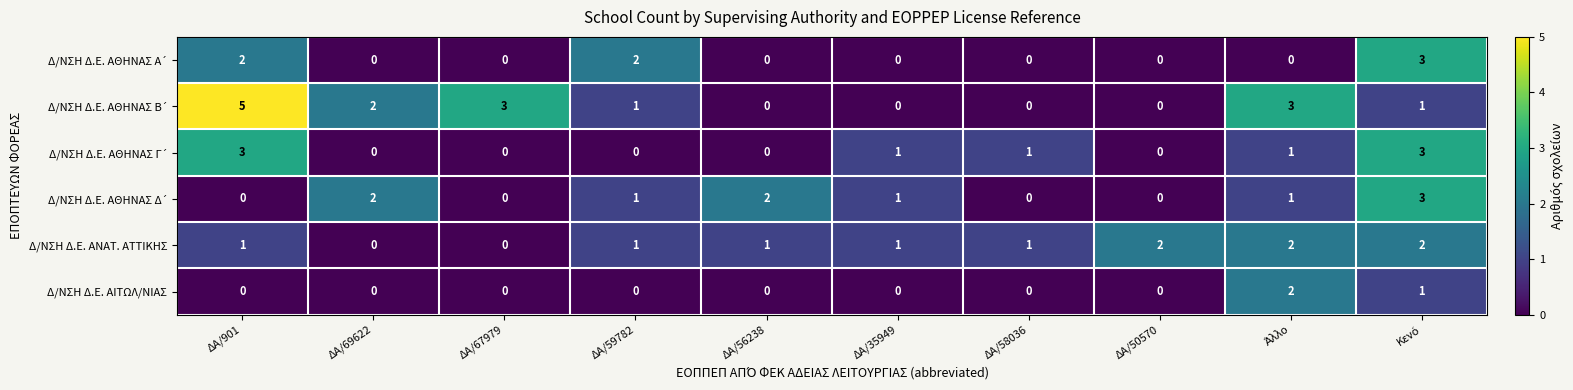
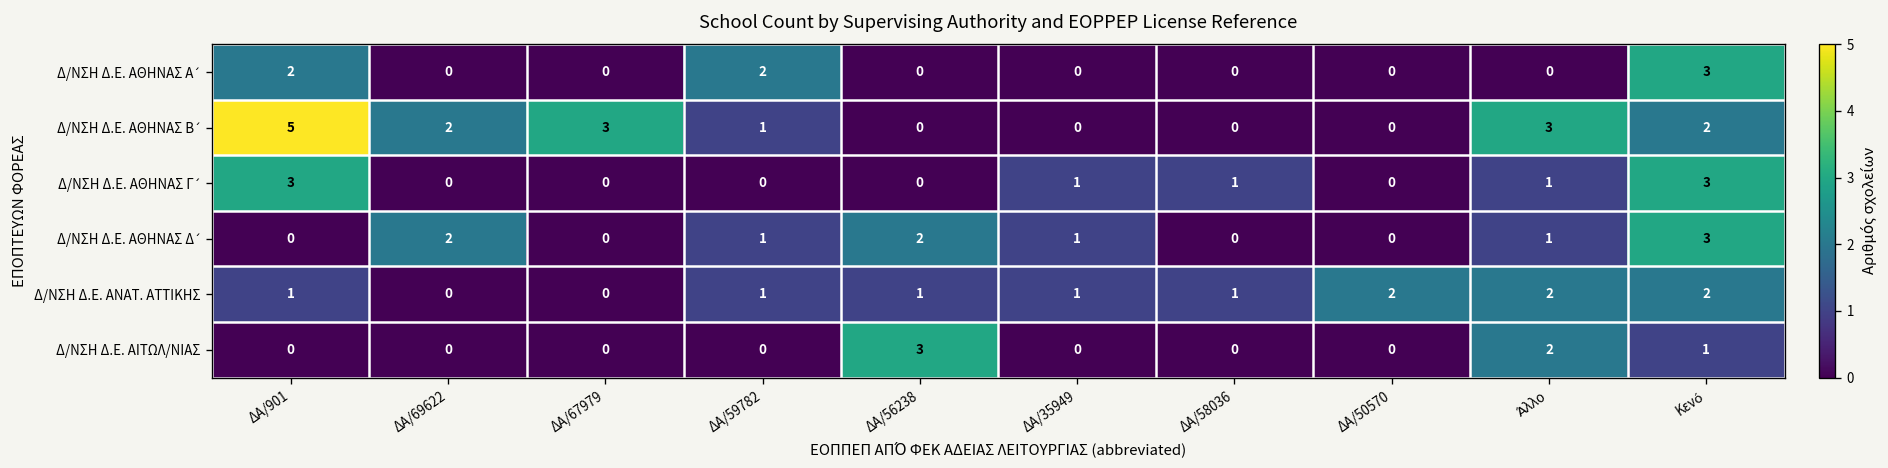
  {
    "Δ/ΝΣΗ Δ.Ε. ΑΘΗΝΑΣ Α΄": {
      "ΔΑ/901": 2,
      "ΔΑ/69622": 0,
      "ΔΑ/67979": 0,
      "ΔΑ/59782": 2,
      "ΔΑ/56238": 0,
      "ΔΑ/35949": 0,
      "ΔΑ/58036": 0,
      "ΔΑ/50570": 0,
      "Άλλο": 0,
      "Κενό": 3
    },
    "Δ/ΝΣΗ Δ.Ε. ΑΘΗΝΑΣ Β΄": {
      "ΔΑ/901": 5,
      "ΔΑ/69622": 2,
      "ΔΑ/67979": 3,
      "ΔΑ/59782": 1,
      "ΔΑ/56238": 0,
      "ΔΑ/35949": 0,
      "ΔΑ/58036": 0,
      "ΔΑ/50570": 0,
      "Άλλο": 3,
-     "Κενό": 1
+     "Κενό": 2
    },
    "Δ/ΝΣΗ Δ.Ε. ΑΘΗΝΑΣ Γ΄": {
      "ΔΑ/901": 3,
      "ΔΑ/69622": 0,
      "ΔΑ/67979": 0,
      "ΔΑ/59782": 0,
      "ΔΑ/56238": 0,
      "ΔΑ/35949": 1,
      "ΔΑ/58036": 1,
      "ΔΑ/50570": 0,
      "Άλλο": 1,
      "Κενό": 3
    },
    "Δ/ΝΣΗ Δ.Ε. ΑΘΗΝΑΣ Δ΄": {
      "ΔΑ/901": 0,
      "ΔΑ/69622": 2,
      "ΔΑ/67979": 0,
      "ΔΑ/59782": 1,
      "ΔΑ/56238": 2,
      "ΔΑ/35949": 1,
      "ΔΑ/58036": 0,
      "ΔΑ/50570": 0,
      "Άλλο": 1,
      "Κενό": 3
    },
    "Δ/ΝΣΗ Δ.Ε. ΑΝΑΤ. ΑΤΤΙΚΗΣ": {
      "ΔΑ/901": 1,
      "ΔΑ/69622": 0,
      "ΔΑ/67979": 0,
      "ΔΑ/59782": 1,
      "ΔΑ/56238": 1,
      "ΔΑ/35949": 1,
      "ΔΑ/58036": 1,
      "ΔΑ/50570": 2,
      "Άλλο": 2,
      "Κενό": 2
    },
    "Δ/ΝΣΗ Δ.Ε. ΑΙΤΩΛ/ΝΙΑΣ": {
      "ΔΑ/901": 0,
      "ΔΑ/69622": 0,
      "ΔΑ/67979": 0,
      "ΔΑ/59782": 0,
-     "ΔΑ/56238": 0,
+     "ΔΑ/56238": 3,
      "ΔΑ/35949": 0,
      "ΔΑ/58036": 0,
      "ΔΑ/50570": 0,
      "Άλλο": 2,
      "Κενό": 1
    }
  }
